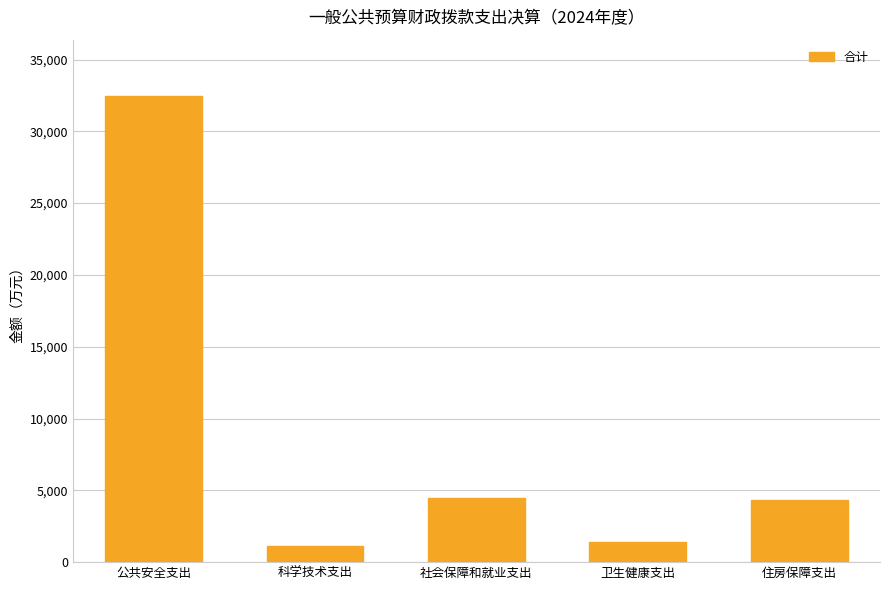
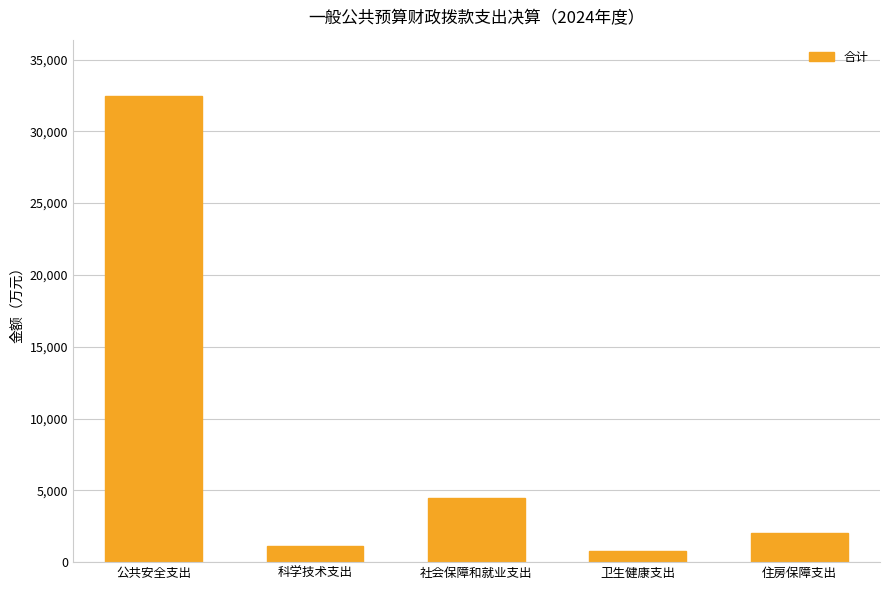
  {
    "公共安全支出": "32,500",
    "科学技术支出": "1,100",
    "社会保障和就业支出": "4,500",
-   "卫生健康支出": "1,400",
-   "住房保障支出": "4,300"
+   "卫生健康支出": "800",
+   "住房保障支出": "2,000"
  }
